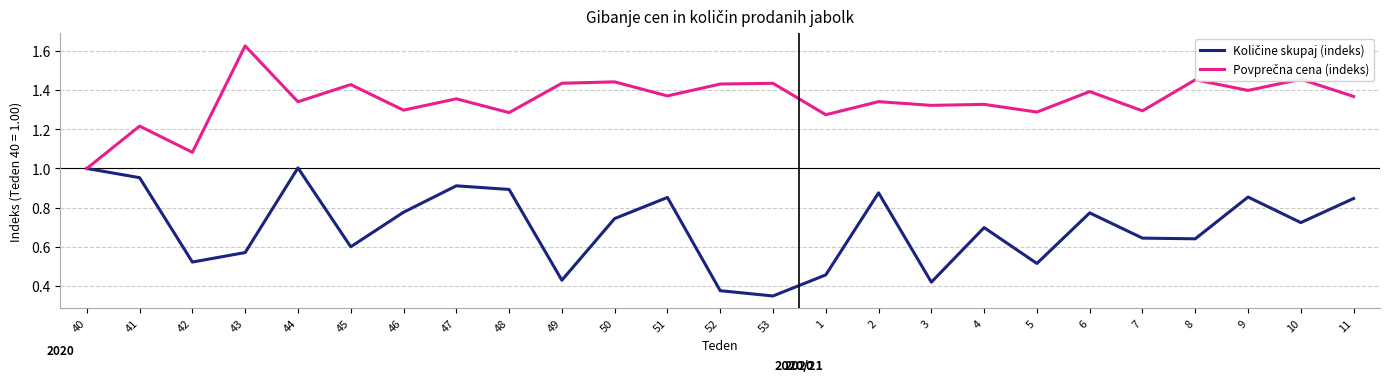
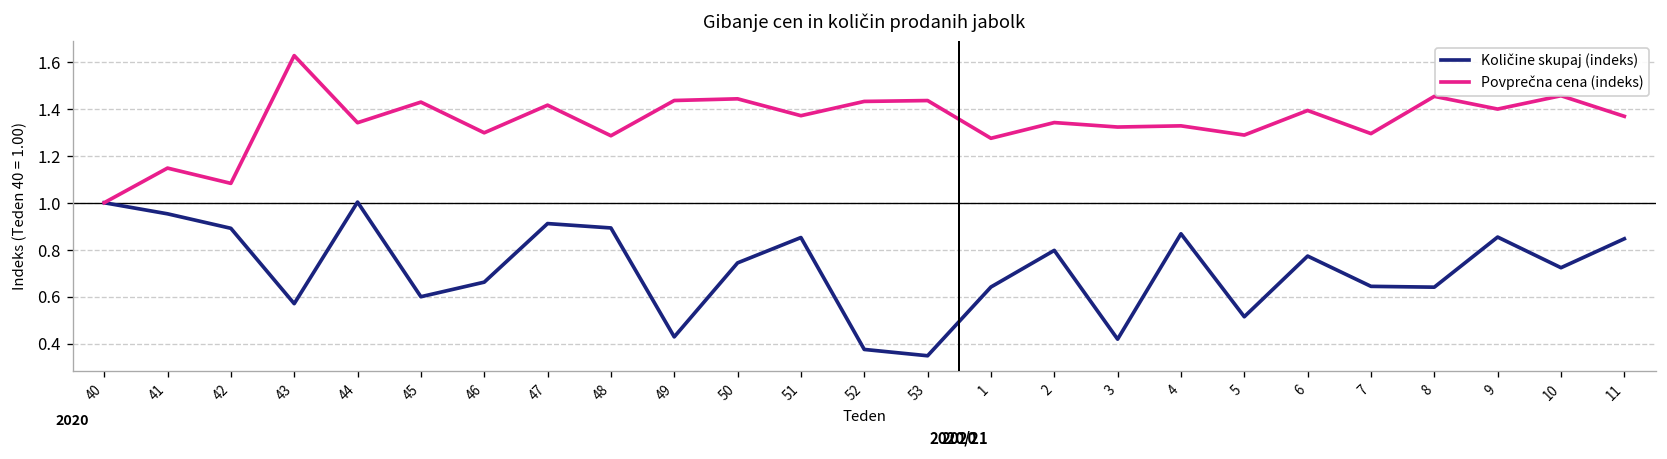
  {
    "Količine skupaj (indeks)": {
      "41": 0.95,
-     "42": 0.52,
+     "42": 0.89,
      "43": 0.57,
      "44": 1.00,
      "45": 0.60,
-     "46": 0.78,
+     "46": 0.66,
      "47": 0.91,
      "48": 0.89,
      "49": 0.43,
      "50": 0.74,
      "51": 0.85,
      "52": 0.38,
      "53": 0.35,
-     "1": 0.46,
-     "2": 0.88,
+     "1": 0.64,
+     "2": 0.80,
      "3": 0.42,
-     "4": 0.70,
+     "4": 0.87,
      "5": 0.51,
      "6": 0.77,
      "7": 0.64,
      "8": 0.64,
      "9": 0.85,
      "10": 0.72,
      "11": 0.85
    },
    "Povprečna cena (indeks)": {
-     "41": 1.22,
+     "41": 1.15,
      "42": 1.08,
      "43": 1.63,
      "44": 1.34,
      "45": 1.43,
      "46": 1.30,
-     "47": 1.36,
+     "47": 1.42,
      "48": 1.29,
      "49": 1.44,
      "50": 1.44,
      "51": 1.37,
      "52": 1.43,
      "53": 1.44,
      "1": 1.27,
      "2": 1.34,
      "3": 1.32,
      "4": 1.33,
      "5": 1.29,
      "6": 1.39,
      "7": 1.29,
      "9": 1.40,
      "11": 1.37
    }
  }
